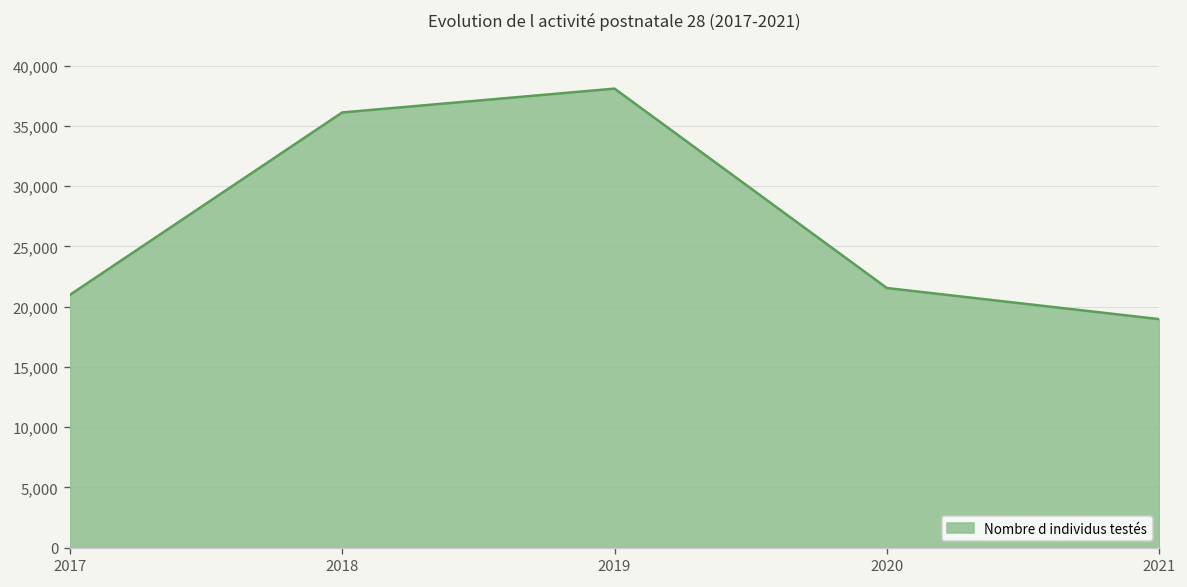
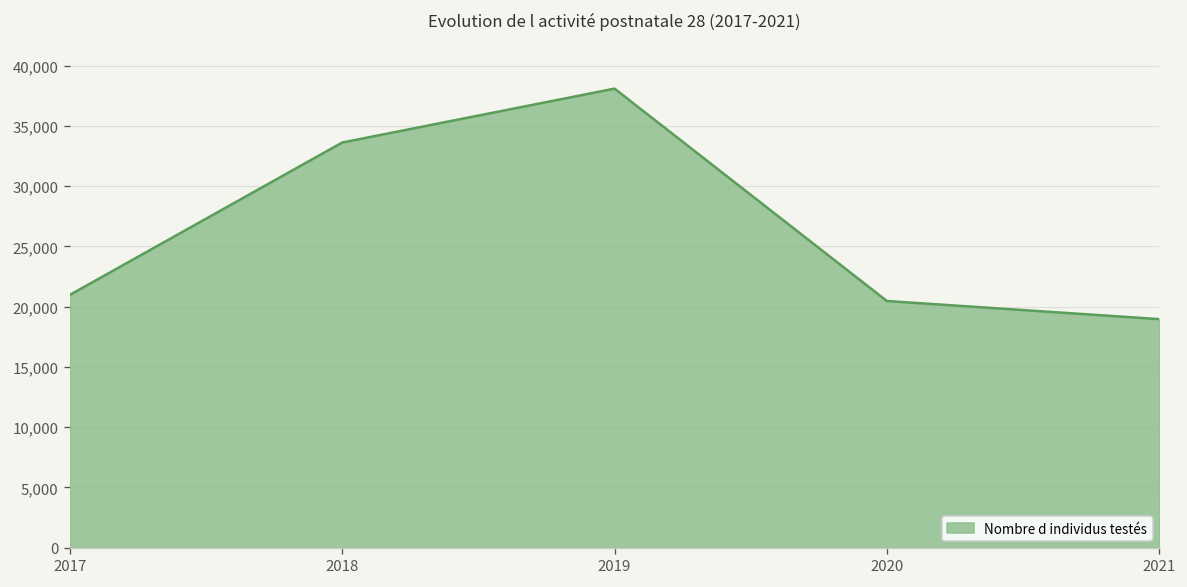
  {
    "2017": "21,000",
-   "2018": "36,100",
+   "2018": "33,600",
    "2019": "38,100",
-   "2020": "21,500",
+   "2020": "20,500",
    "2021": "19,000"
  }
